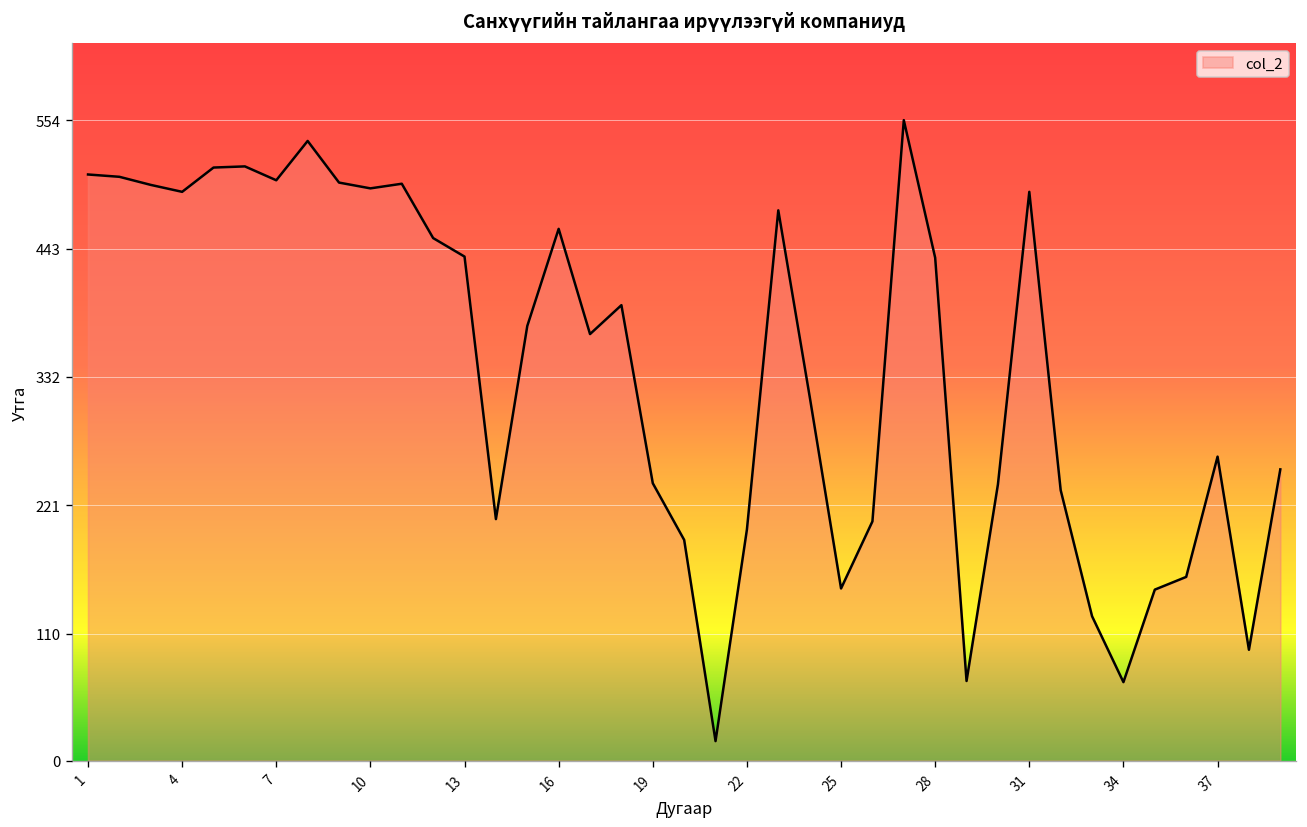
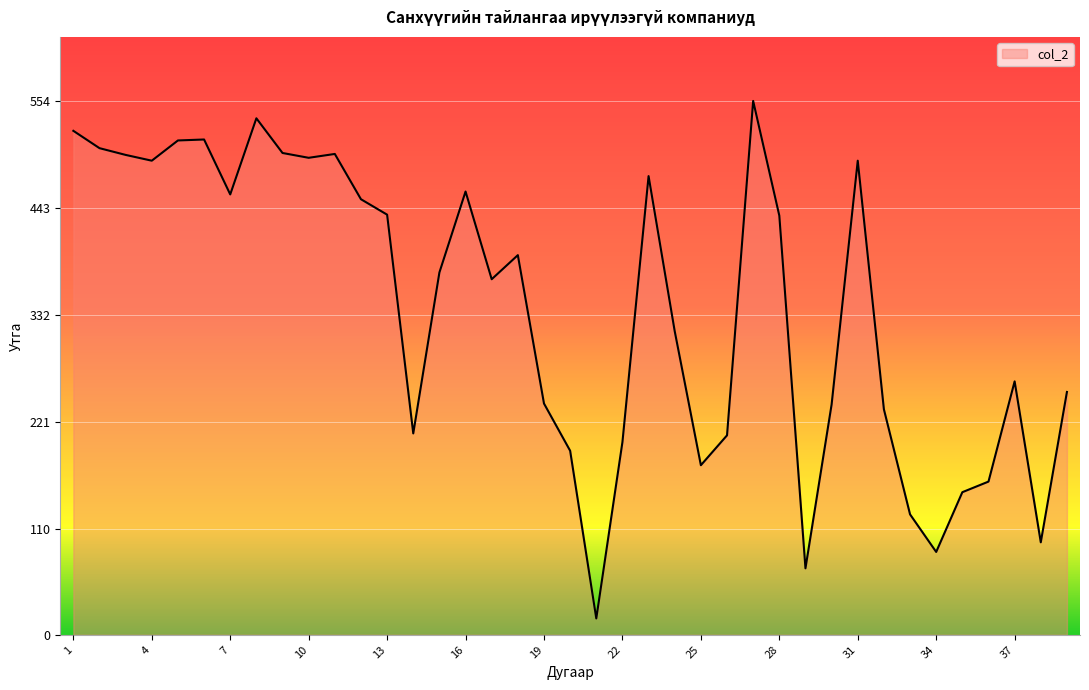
  {
-   "1": 510,
+   "1": 520,
    "4": 490,
-   "7": 500,
+   "7": 460,
    "10": 500,
    "13": 440,
    "16": 460,
    "19": 240,
    "22": 200,
-   "25": 150,
+   "25": 180,
    "28": 440,
    "31": 490,
-   "34": 70,
+   "34": 90,
    "37": 260
  }
